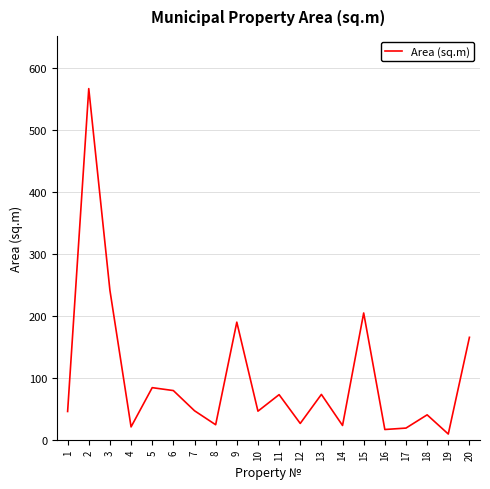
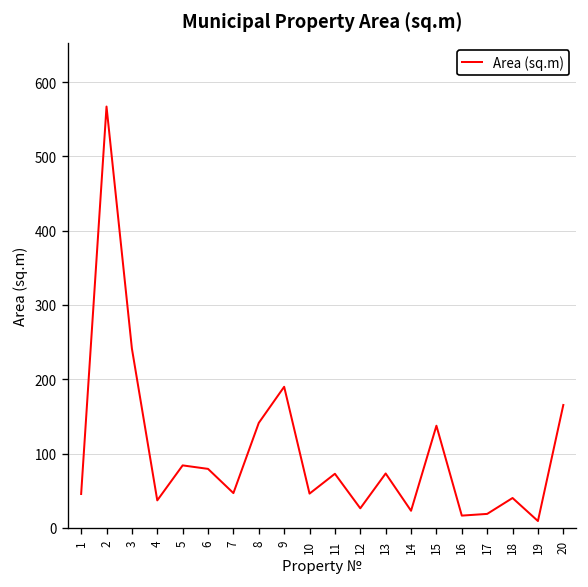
  {
    "1": 50,
    "2": 570,
    "3": 240,
-   "4": 20,
+   "4": 40,
    "5": 80,
    "6": 80,
    "7": 50,
-   "8": 20,
+   "8": 140,
    "9": 190,
    "10": 50,
    "11": 70,
    "12": 30,
    "13": 70,
    "14": 20,
-   "15": 200,
+   "15": 140,
    "16": 20,
    "17": 20,
    "18": 40,
    "19": 10,
    "20": 170
  }
